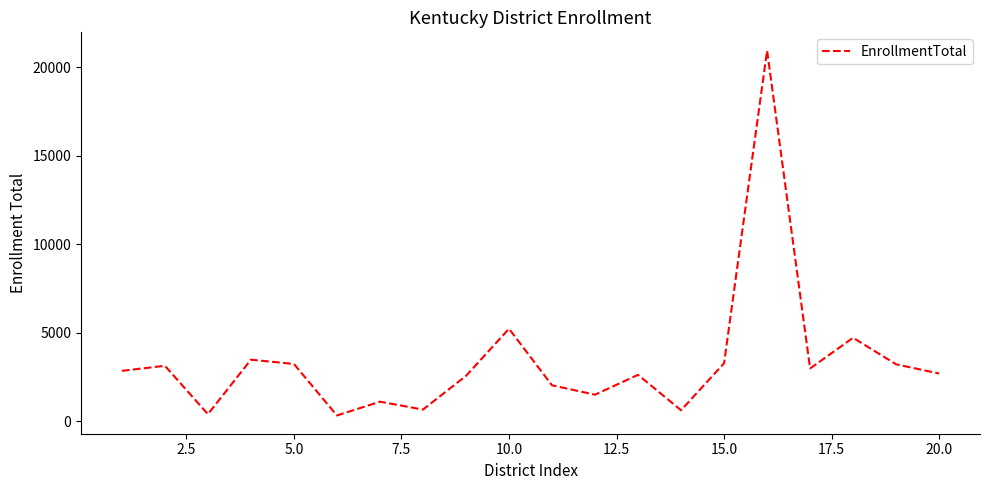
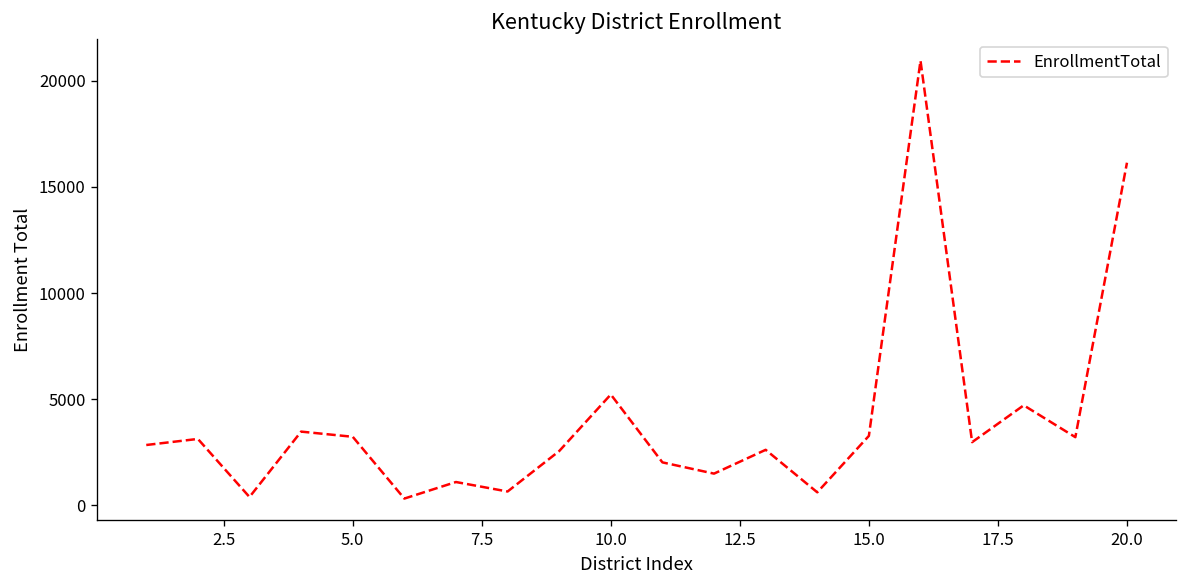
  {
    "5.0": 3200,
    "10.0": 5200,
    "15.0": 3300,
-   "20.0": 2700
+   "20.0": 16100
  }
